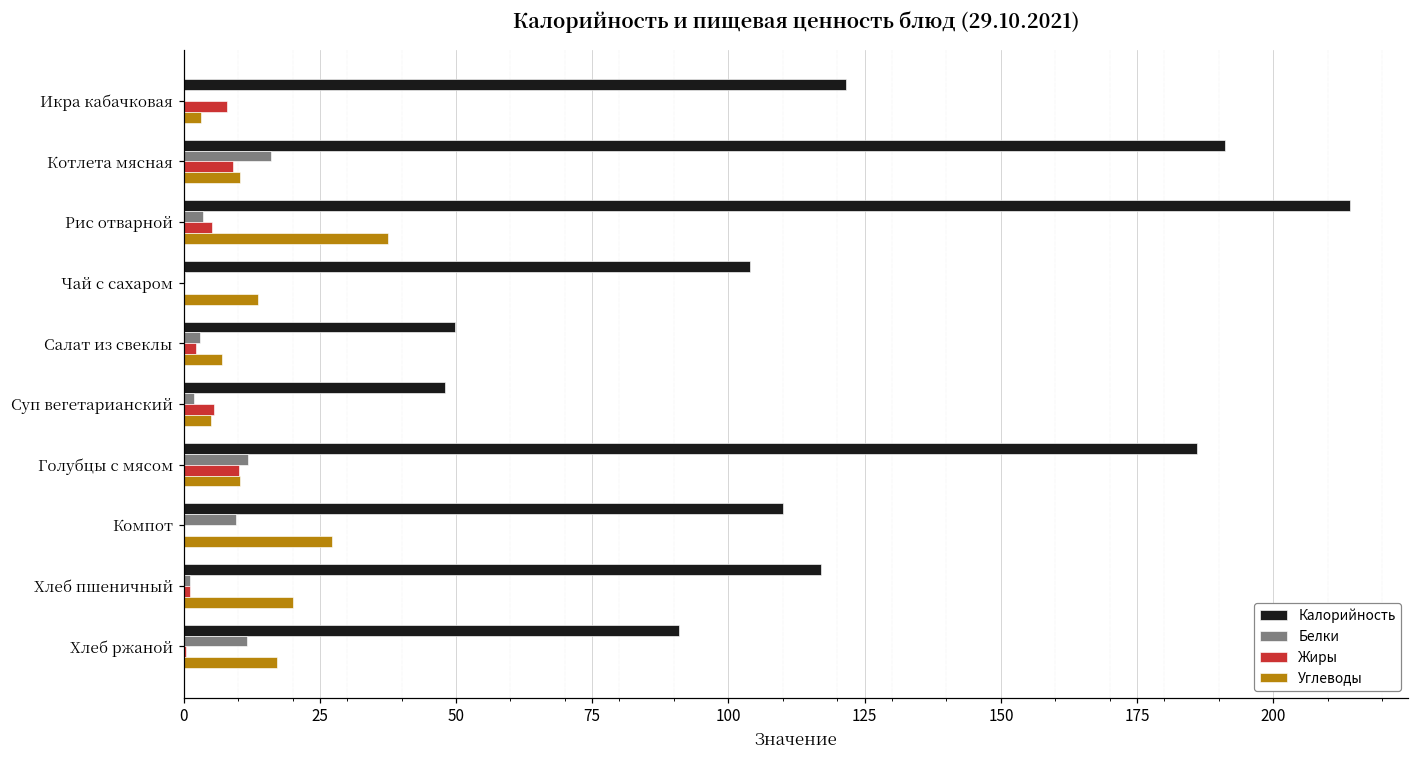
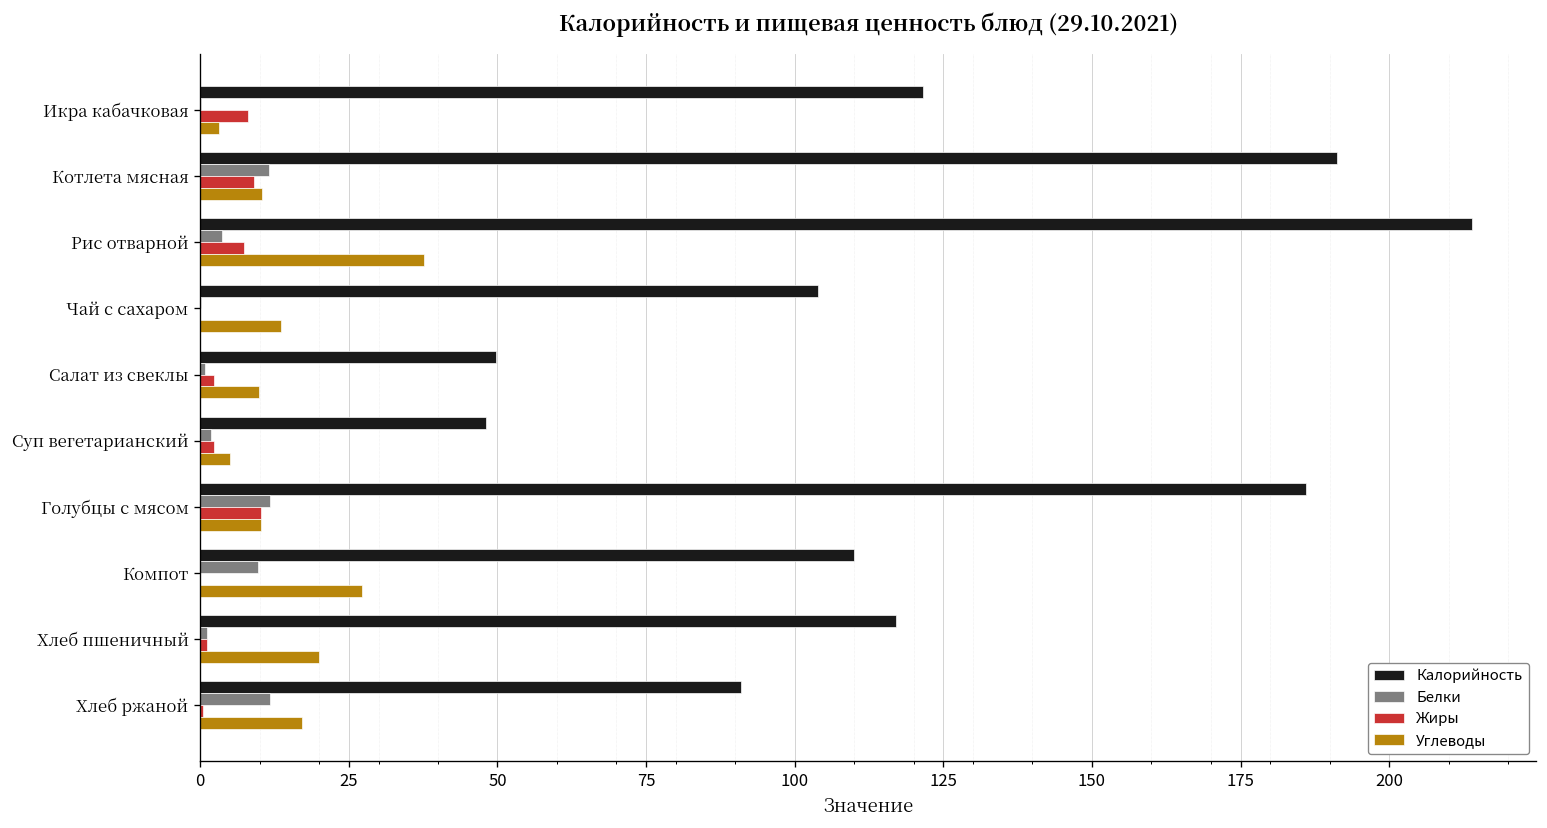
  {
    "Калорийность": {
      "Икра кабачковая": 122,
      "Котлета мясная": 191,
      "Рис отварной": 214,
      "Чай с сахаром": 104,
      "Салат из свеклы": 50,
      "Суп вегетарианский": 48,
      "Голубцы с мясом": 186,
      "Компот": 110,
      "Хлеб пшеничный": 117,
      "Хлеб ржаной": 91
    },
    "Белки": {
-     "Котлета мясная": 16,
+     "Котлета мясная": 12,
      "Рис отварной": 4,
-     "Салат из свеклы": 3,
+     "Салат из свеклы": 1,
      "Суп вегетарианский": 2,
      "Голубцы с мясом": 12,
      "Компот": 10,
      "Хлеб пшеничный": 1,
      "Хлеб ржаной": 12
    },
    "Жиры": {
      "Икра кабачковая": 8,
      "Котлета мясная": 9,
-     "Рис отварной": 5,
+     "Рис отварной": 7,
      "Чай с сахаром": 0,
      "Салат из свеклы": 2,
-     "Суп вегетарианский": 6,
+     "Суп вегетарианский": 2,
      "Голубцы с мясом": 10,
      "Компот": 0,
      "Хлеб пшеничный": 1
    },
    "Углеводы": {
      "Икра кабачковая": 3,
      "Котлета мясная": 10,
      "Рис отварной": 38,
      "Чай с сахаром": 14,
-     "Салат из свеклы": 7,
+     "Салат из свеклы": 10,
      "Суп вегетарианский": 5,
      "Голубцы с мясом": 10,
      "Компот": 27,
      "Хлеб пшеничный": 20,
      "Хлеб ржаной": 17
    }
  }
